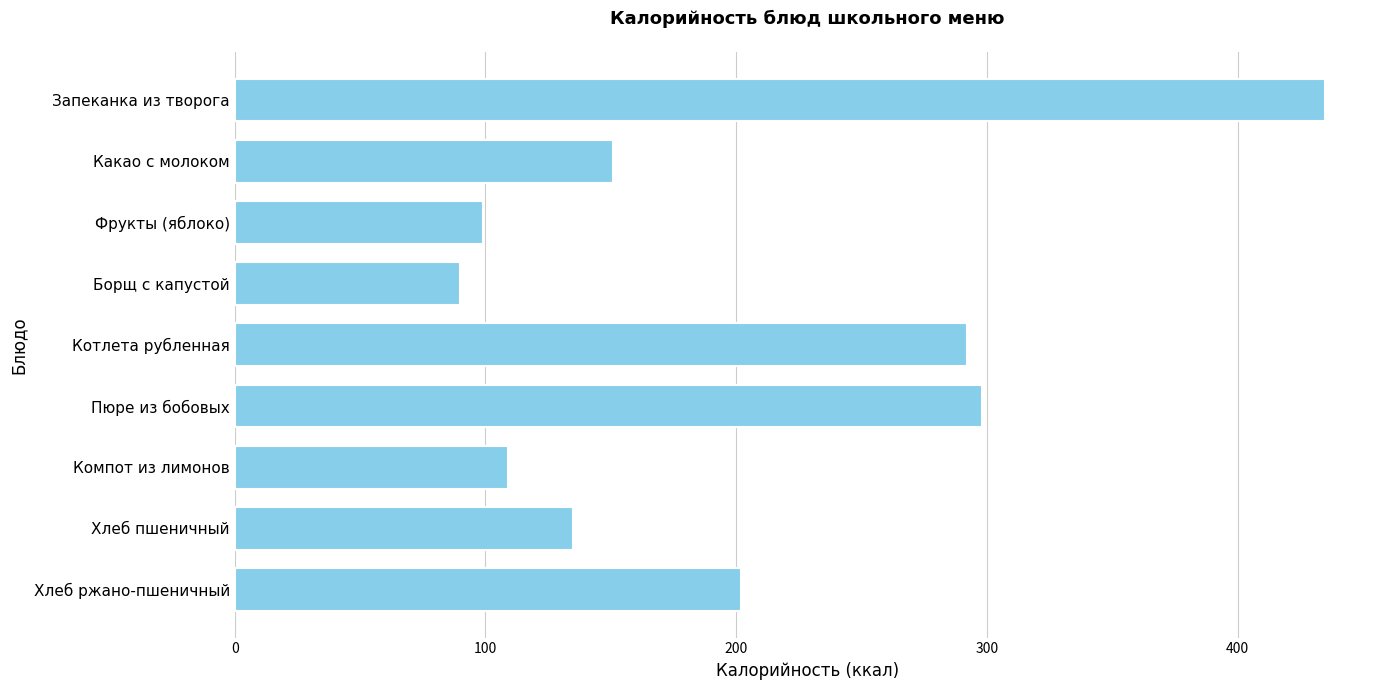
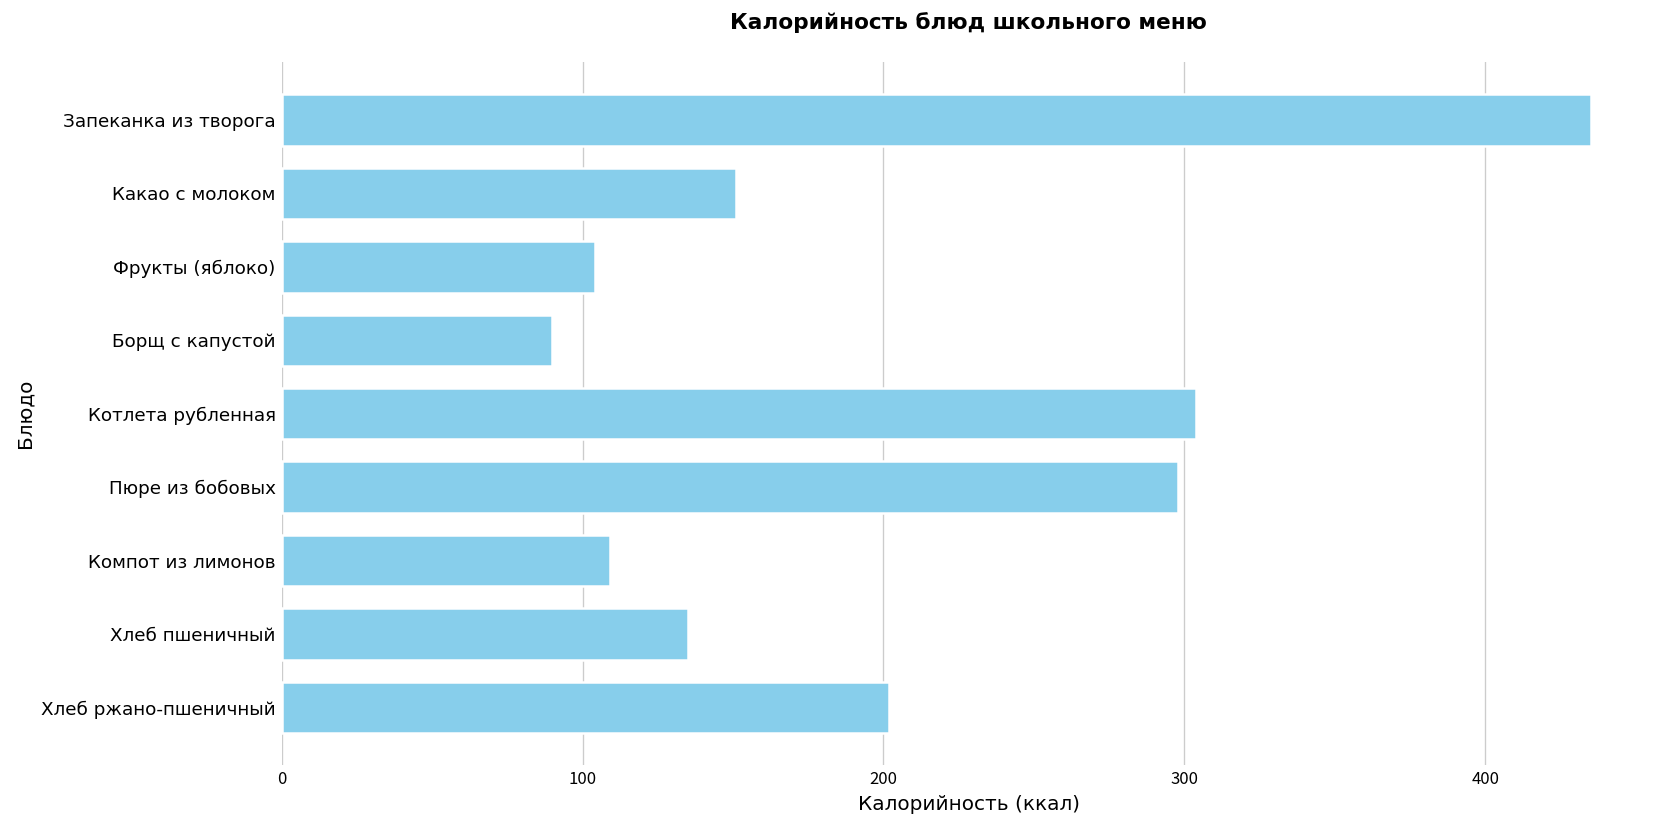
  {
    "Запеканка из творога": 435,
    "Какао с молоком": 151,
-   "Фрукты (яблоко)": 99,
+   "Фрукты (яблоко)": 104,
    "Борщ с капустой": 90,
-   "Котлета рубленная": 292,
+   "Котлета рубленная": 304,
    "Пюре из бобовых": 298,
    "Компот из лимонов": 109,
    "Хлеб пшеничный": 135,
    "Хлеб ржано-пшеничный": 202
  }
